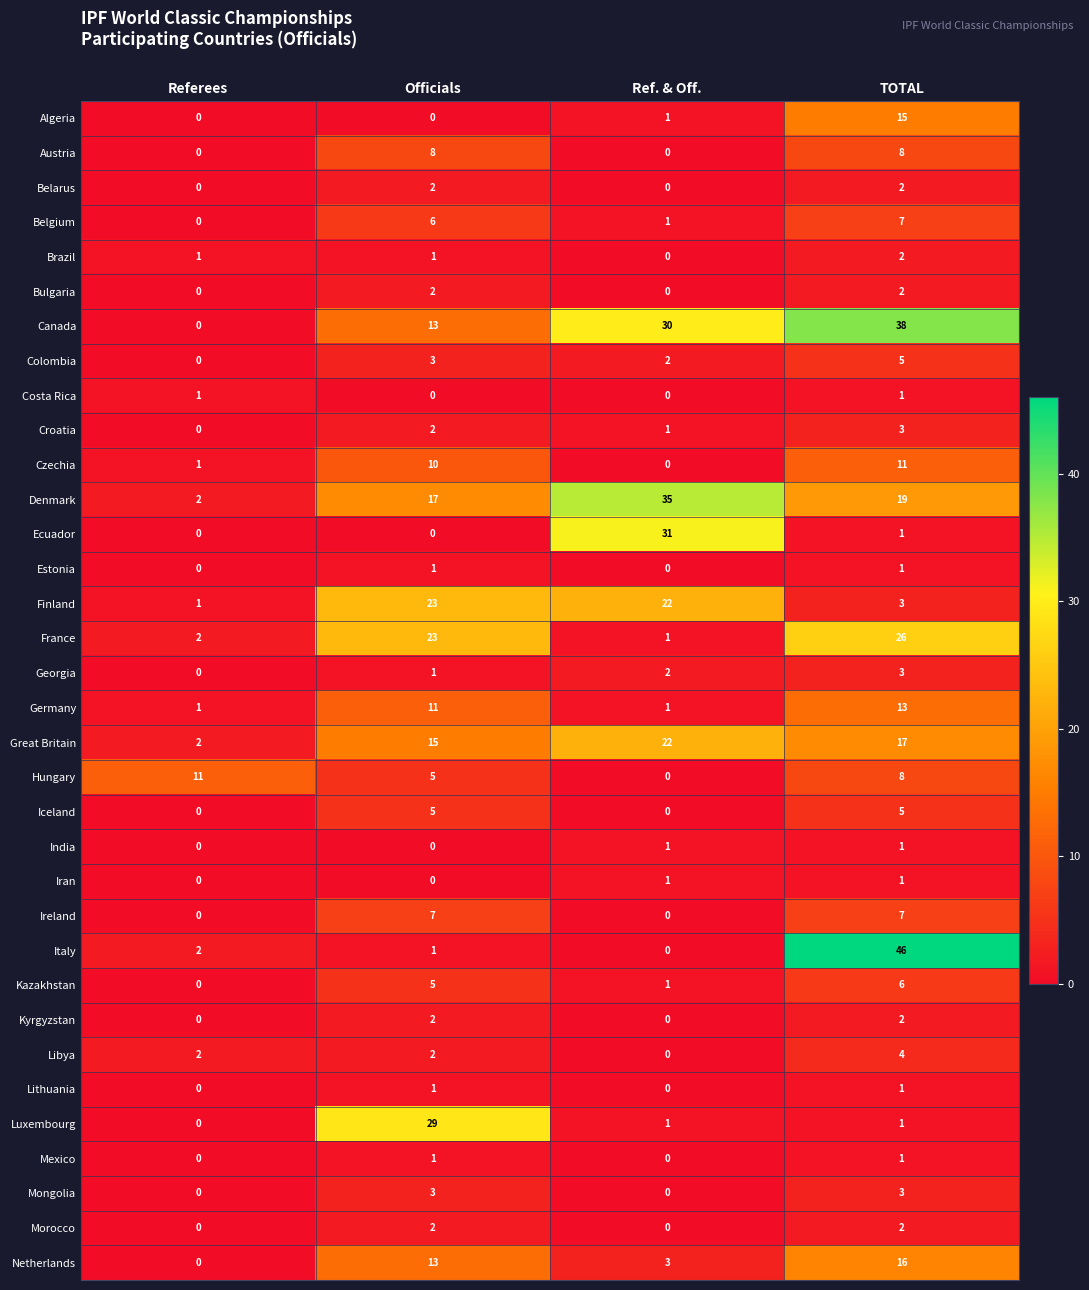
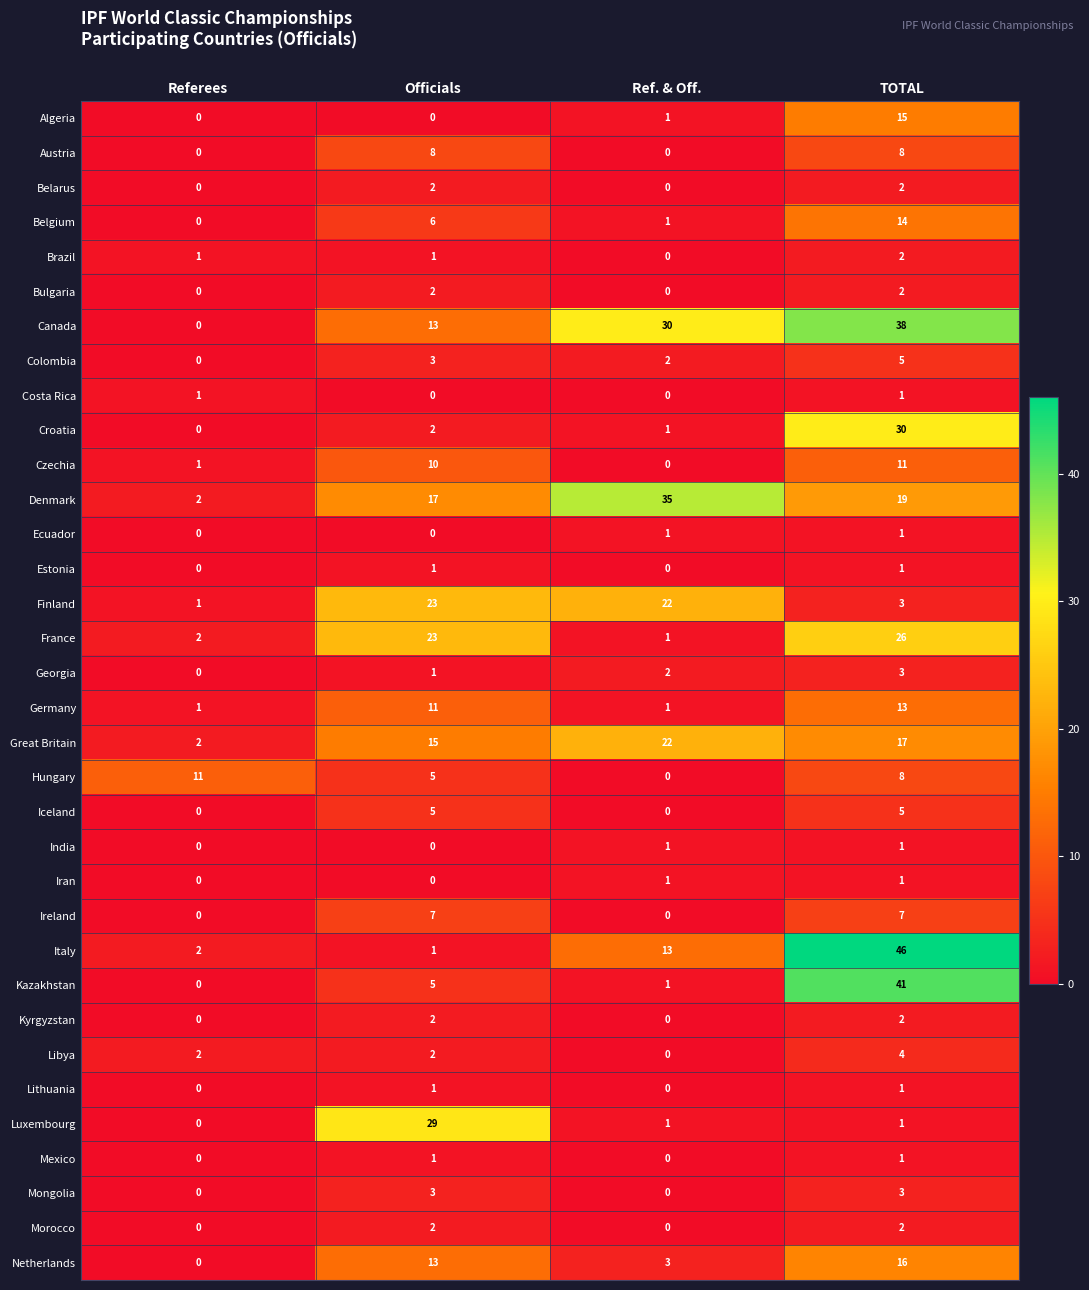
  {
    "Algeria": {
      "Referees": 0,
      "Officials": 0,
      "Ref. & Off.": 1,
      "TOTAL": 15
    },
    "Austria": {
      "Referees": 0,
      "Officials": 8,
      "Ref. & Off.": 0,
      "TOTAL": 8
    },
    "Belarus": {
      "Referees": 0,
      "Officials": 2,
      "Ref. & Off.": 0,
      "TOTAL": 2
    },
    "Belgium": {
      "Referees": 0,
      "Officials": 6,
      "Ref. & Off.": 1,
-     "TOTAL": 7
+     "TOTAL": 14
    },
    "Brazil": {
      "Referees": 1,
      "Officials": 1,
      "Ref. & Off.": 0,
      "TOTAL": 2
    },
    "Bulgaria": {
      "Referees": 0,
      "Officials": 2,
      "Ref. & Off.": 0,
      "TOTAL": 2
    },
    "Canada": {
      "Referees": 0,
      "Officials": 13,
      "Ref. & Off.": 30,
      "TOTAL": 38
    },
    "Colombia": {
      "Referees": 0,
      "Officials": 3,
      "Ref. & Off.": 2,
      "TOTAL": 5
    },
    "Costa Rica": {
      "Referees": 1,
      "Officials": 0,
      "Ref. & Off.": 0,
      "TOTAL": 1
    },
    "Croatia": {
      "Referees": 0,
      "Officials": 2,
      "Ref. & Off.": 1,
-     "TOTAL": 3
+     "TOTAL": 30
    },
    "Czechia": {
      "Referees": 1,
      "Officials": 10,
      "Ref. & Off.": 0,
      "TOTAL": 11
    },
    "Denmark": {
      "Referees": 2,
      "Officials": 17,
      "Ref. & Off.": 35,
      "TOTAL": 19
    },
    "Ecuador": {
      "Referees": 0,
      "Officials": 0,
-     "Ref. & Off.": 31,
+     "Ref. & Off.": 1,
      "TOTAL": 1
    },
    "Estonia": {
      "Referees": 0,
      "Officials": 1,
      "Ref. & Off.": 0,
      "TOTAL": 1
    },
    "Finland": {
      "Referees": 1,
      "Officials": 23,
      "Ref. & Off.": 22,
      "TOTAL": 3
    },
    "France": {
      "Referees": 2,
      "Officials": 23,
      "Ref. & Off.": 1,
      "TOTAL": 26
    },
    "Georgia": {
      "Referees": 0,
      "Officials": 1,
      "Ref. & Off.": 2,
      "TOTAL": 3
    },
    "Germany": {
      "Referees": 1,
      "Officials": 11,
      "Ref. & Off.": 1,
      "TOTAL": 13
    },
    "Great Britain": {
      "Referees": 2,
      "Officials": 15,
      "Ref. & Off.": 22,
      "TOTAL": 17
    },
    "Hungary": {
      "Referees": 11,
      "Officials": 5,
      "Ref. & Off.": 0,
      "TOTAL": 8
    },
    "Iceland": {
      "Referees": 0,
      "Officials": 5,
      "Ref. & Off.": 0,
      "TOTAL": 5
    },
    "India": {
      "Referees": 0,
      "Officials": 0,
      "Ref. & Off.": 1,
      "TOTAL": 1
    },
    "Iran": {
      "Referees": 0,
      "Officials": 0,
      "Ref. & Off.": 1,
      "TOTAL": 1
    },
    "Ireland": {
      "Referees": 0,
      "Officials": 7,
      "Ref. & Off.": 0,
      "TOTAL": 7
    },
    "Italy": {
      "Referees": 2,
      "Officials": 1,
-     "Ref. & Off.": 0,
+     "Ref. & Off.": 13,
      "TOTAL": 46
    },
    "Kazakhstan": {
      "Referees": 0,
      "Officials": 5,
      "Ref. & Off.": 1,
-     "TOTAL": 6
+     "TOTAL": 41
    },
    "Kyrgyzstan": {
      "Referees": 0,
      "Officials": 2,
      "Ref. & Off.": 0,
      "TOTAL": 2
    },
    "Libya": {
      "Referees": 2,
      "Officials": 2,
      "Ref. & Off.": 0,
      "TOTAL": 4
    },
    "Lithuania": {
      "Referees": 0,
      "Officials": 1,
      "Ref. & Off.": 0,
      "TOTAL": 1
    },
    "Luxembourg": {
      "Referees": 0,
      "Officials": 29,
      "Ref. & Off.": 1,
      "TOTAL": 1
    },
    "Mexico": {
      "Referees": 0,
      "Officials": 1,
      "Ref. & Off.": 0,
      "TOTAL": 1
    },
    "Mongolia": {
      "Referees": 0,
      "Officials": 3,
      "Ref. & Off.": 0,
      "TOTAL": 3
    },
    "Morocco": {
      "Referees": 0,
      "Officials": 2,
      "Ref. & Off.": 0,
      "TOTAL": 2
    },
    "Netherlands": {
      "Referees": 0,
      "Officials": 13,
      "Ref. & Off.": 3,
      "TOTAL": 16
    }
  }
